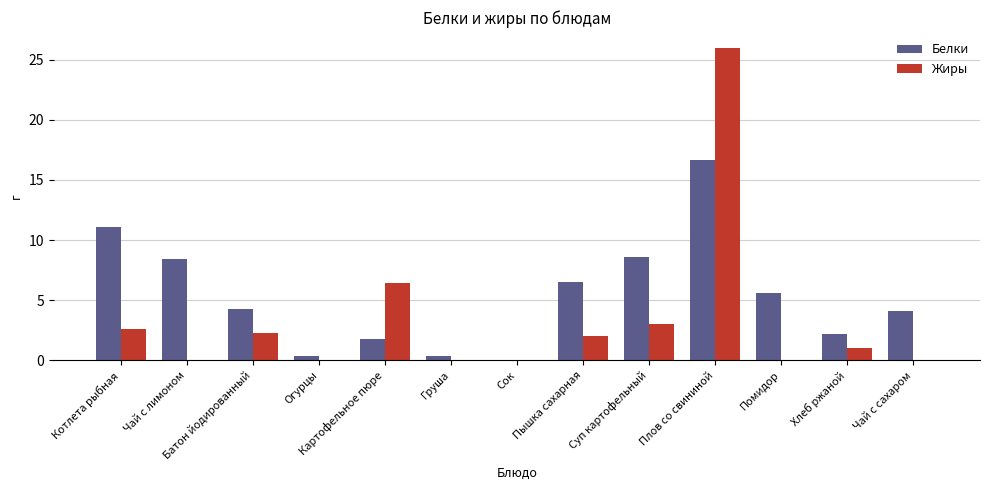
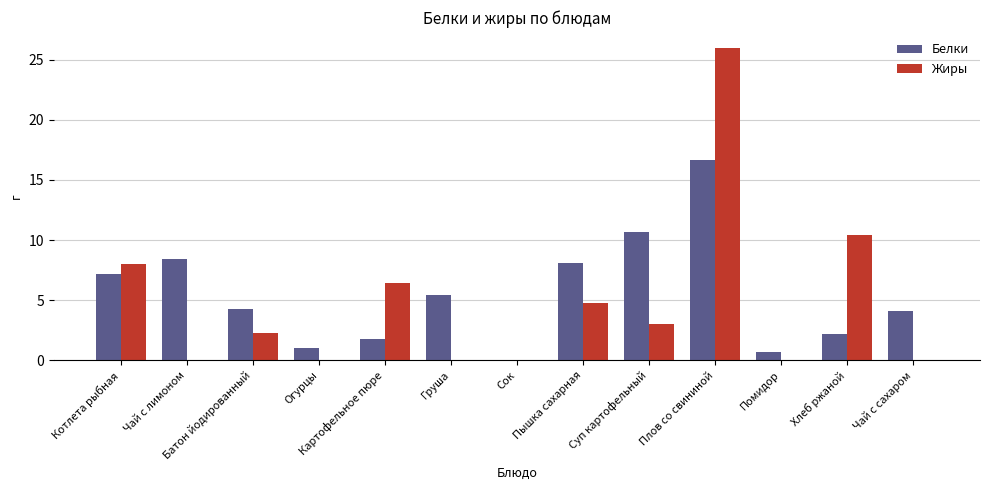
  {
    "Белки": {
-     "Котлета рыбная": 11.1,
+     "Котлета рыбная": 7.2,
      "Чай с лимоном": 8.5,
      "Батон йодированный": 4.3,
-     "Огурцы": 0.3,
+     "Огурцы": 1.1,
      "Картофельное пюре": 1.8,
-     "Груша": 0.3,
+     "Груша": 5.4,
      "Сок": 0.0,
-     "Пышка сахарная": 6.5,
-     "Суп картофельный": 8.6,
+     "Пышка сахарная": 8.1,
+     "Суп картофельный": 10.7,
      "Плов со свининой": 16.6,
-     "Помидор": 5.6,
+     "Помидор": 0.7,
      "Хлеб ржаной": 2.2,
      "Чай с сахаром": 4.1
    },
    "Жиры": {
-     "Котлета рыбная": 2.6,
+     "Котлета рыбная": 8.0,
      "Чай с лимоном": 0.0,
      "Батон йодированный": 2.3,
      "Огурцы": 0.0,
      "Картофельное пюре": 6.4,
      "Груша": 0.0,
      "Сок": 0.0,
-     "Пышка сахарная": 2.0,
+     "Пышка сахарная": 4.8,
      "Суп картофельный": 3.0,
      "Плов со свининой": 26.0,
      "Помидор": 0.0,
-     "Хлеб ржаной": 1.0,
+     "Хлеб ржаной": 10.4,
      "Чай с сахаром": 0.0
    }
  }
